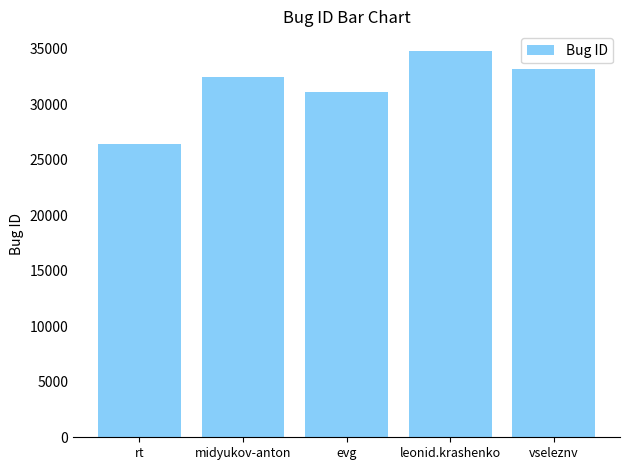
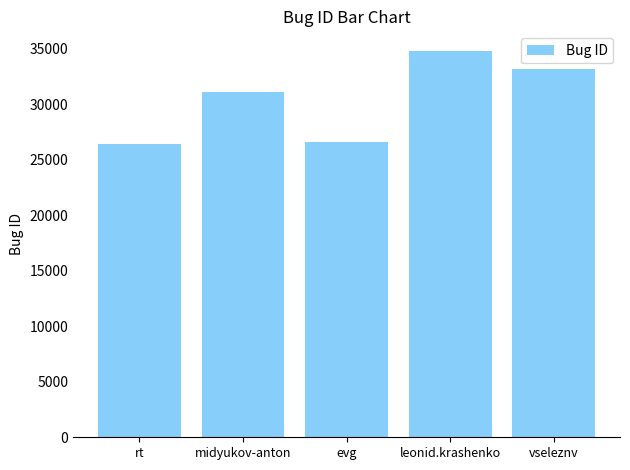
  {
    "rt": 26500,
-   "midyukov-anton": 32400,
-   "evg": 31100,
+   "midyukov-anton": 31100,
+   "evg": 26600,
    "leonid.krashenko": 34800,
    "vseleznv": 33200
  }
